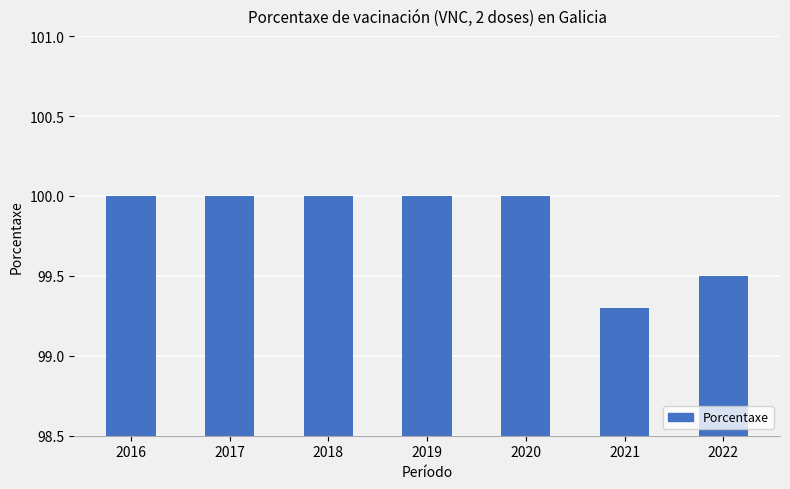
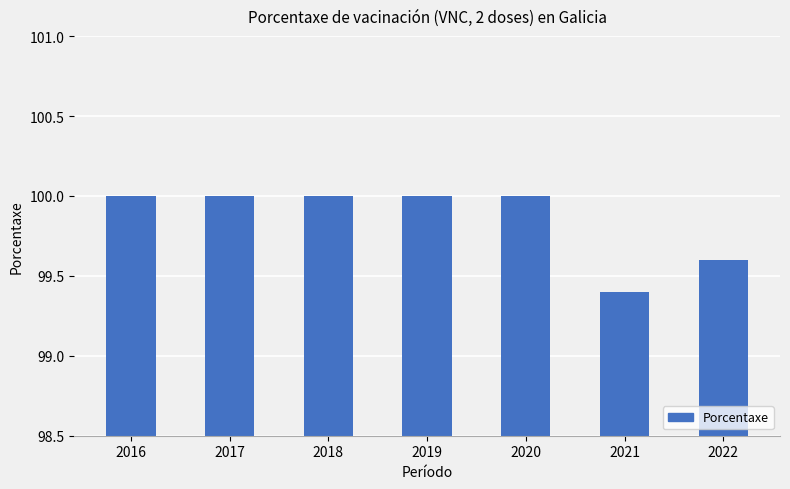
  {
    "2016": 100.0,
    "2017": 100.0,
    "2018": 100.0,
    "2019": 100.0,
    "2020": 100.0,
-   "2021": 99.3,
-   "2022": 99.5
+   "2021": 99.4,
+   "2022": 99.6
  }
